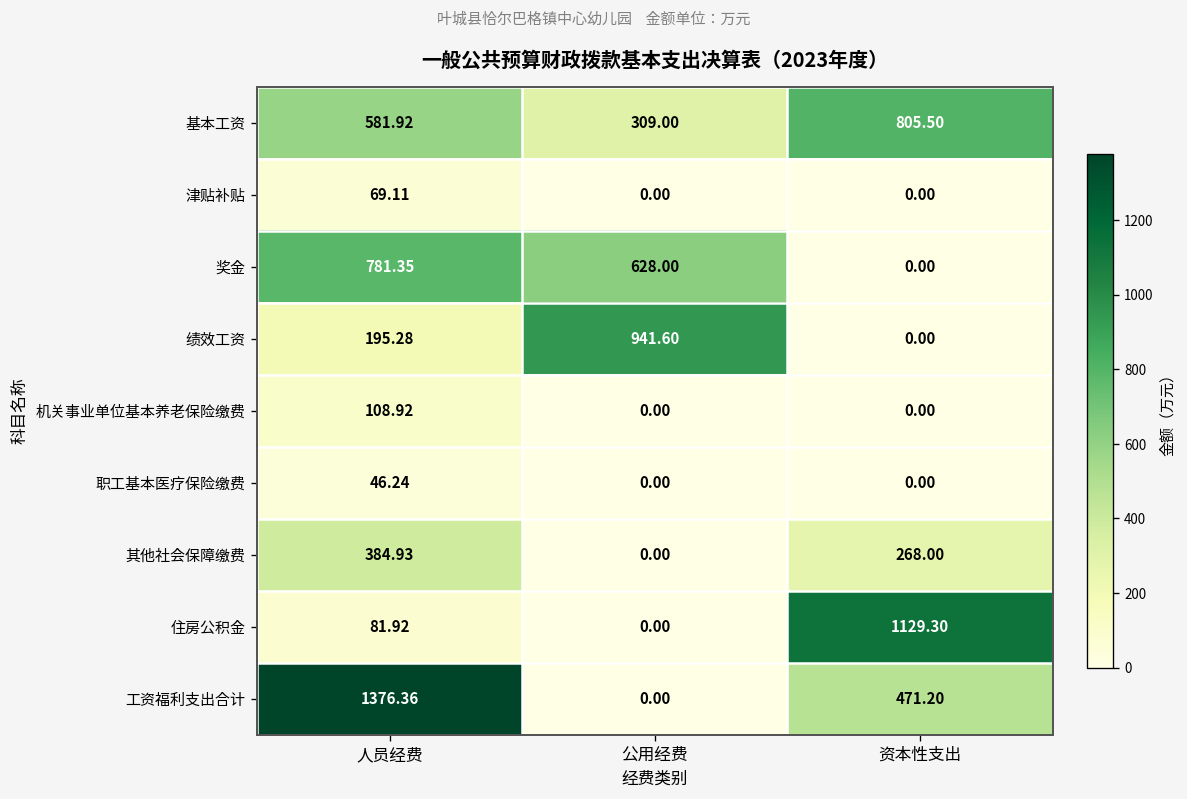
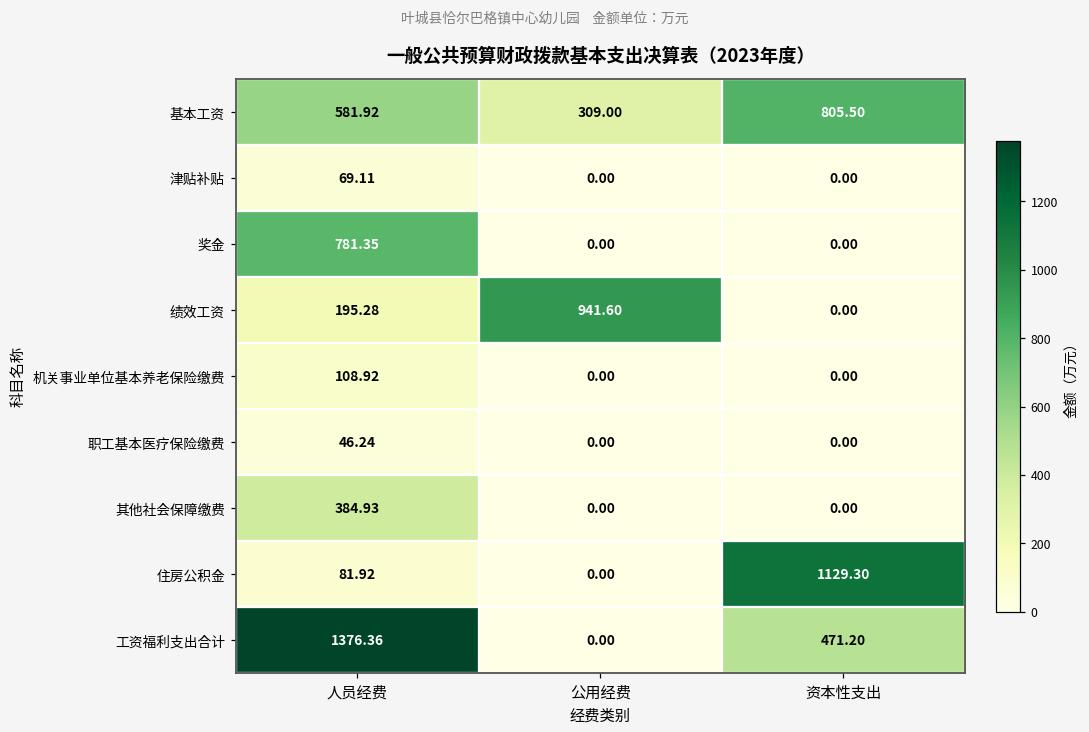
  {
    "基本工资": {
      "人员经费": 581.92,
      "公用经费": 309.00,
      "资本性支出": 805.50
    },
    "津贴补贴": {
      "人员经费": 69.11,
      "公用经费": 0.00,
      "资本性支出": 0.00
    },
    "奖金": {
      "人员经费": 781.35,
-     "公用经费": 628.00,
+     "公用经费": 0.00,
      "资本性支出": 0.00
    },
    "绩效工资": {
      "人员经费": 195.28,
      "公用经费": 941.60,
      "资本性支出": 0.00
    },
    "机关事业单位基本养老保险缴费": {
      "人员经费": 108.92,
      "公用经费": 0.00,
      "资本性支出": 0.00
    },
    "职工基本医疗保险缴费": {
      "人员经费": 46.24,
      "公用经费": 0.00,
      "资本性支出": 0.00
    },
    "其他社会保障缴费": {
      "人员经费": 384.93,
      "公用经费": 0.00,
-     "资本性支出": 268.00
+     "资本性支出": 0.00
    },
    "住房公积金": {
      "人员经费": 81.92,
      "公用经费": 0.00,
      "资本性支出": 1129.30
    },
    "工资福利支出合计": {
      "人员经费": 1376.36,
      "公用经费": 0.00,
      "资本性支出": 471.20
    }
  }
